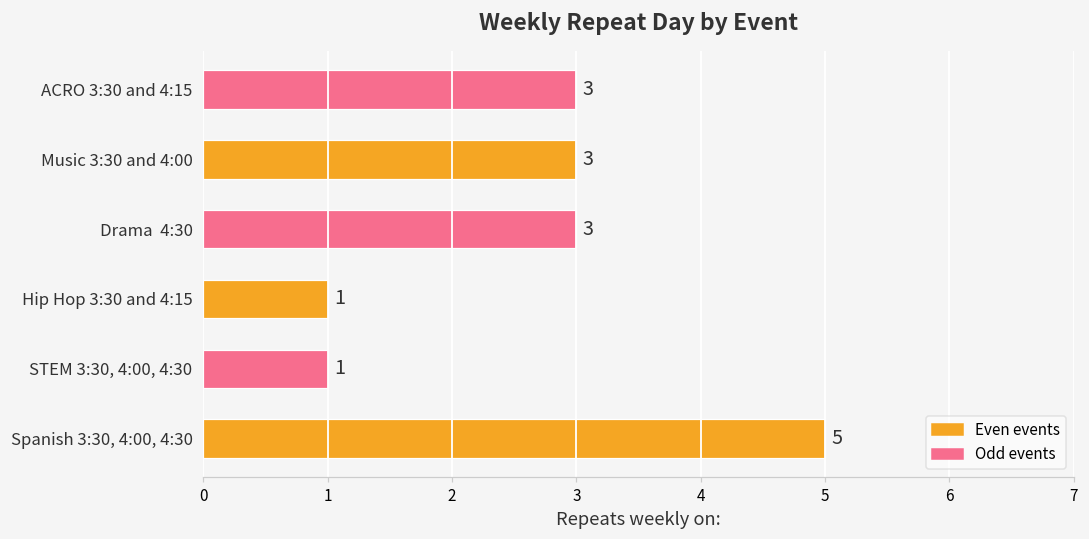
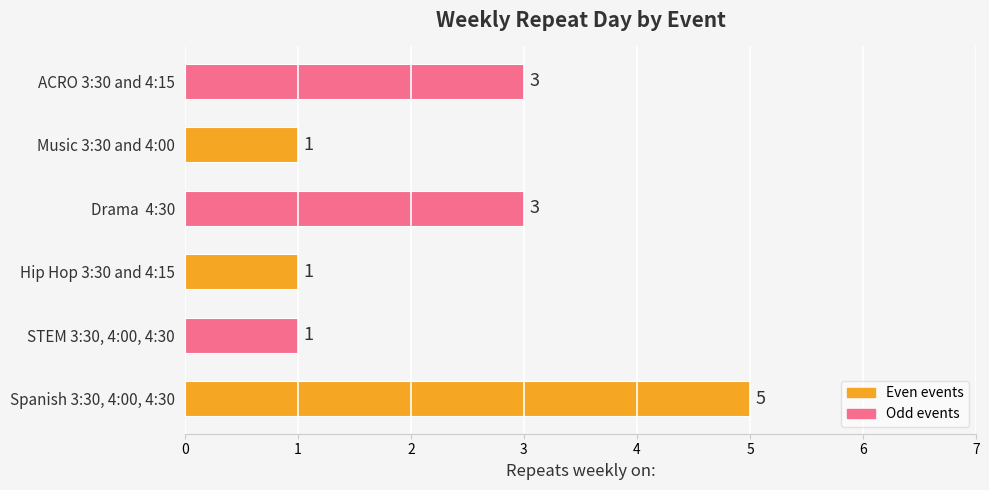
  {
    "ACRO 3:30 and 4:15": 3,
-   "Music 3:30 and 4:00": 3,
+   "Music 3:30 and 4:00": 1,
    "Drama 4:30": 3,
    "Hip Hop 3:30 and 4:15": 1,
    "STEM 3:30, 4:00, 4:30": 1,
    "Spanish 3:30, 4:00, 4:30": 5
  }
